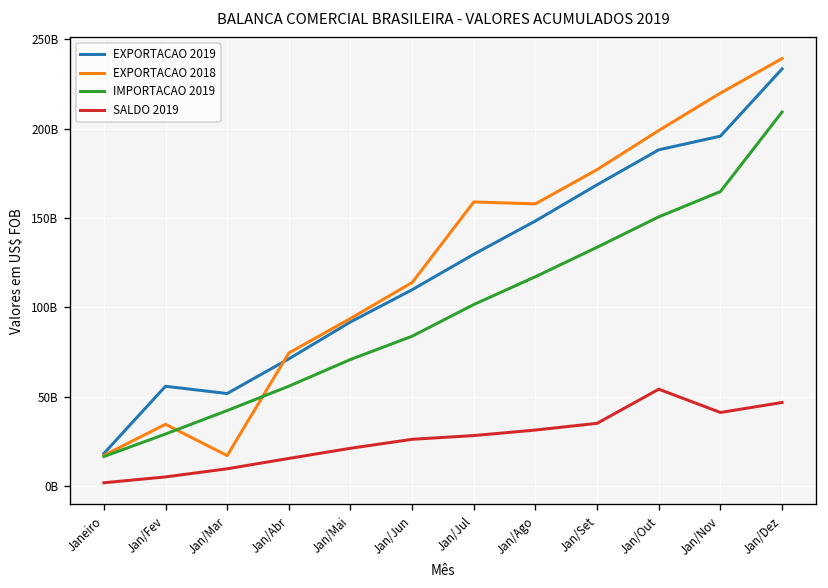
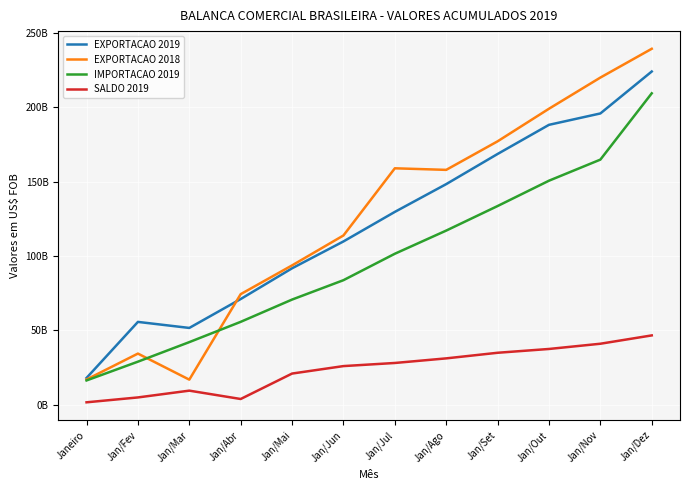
  {
    "EXPORTACAO 2019": {
      "Jan/Fev": 56000000000,
      "Jan/Mar": 52000000000,
      "Jan/Abr": 71000000000,
      "Jan/Mai": 92000000000,
      "Jan/Jun": 110000000000,
      "Jan/Jul": 130000000000,
      "Jan/Ago": 148000000000,
      "Jan/Set": 169000000000,
      "Jan/Out": 188000000000,
      "Jan/Nov": 196000000000,
-     "Jan/Dez": 233000000000
+     "Jan/Dez": 224000000000
    },
    "EXPORTACAO 2018": {
      "Jan/Fev": 34000000000,
      "Jan/Mar": 17000000000,
      "Jan/Abr": 74000000000,
      "Jan/Mai": 94000000000,
      "Jan/Jun": 114000000000,
      "Jan/Jul": 159000000000,
      "Jan/Ago": 158000000000,
      "Jan/Set": 177000000000,
      "Jan/Out": 199000000000,
      "Jan/Nov": 220000000000,
      "Jan/Dez": 239000000000
    },
    "IMPORTACAO 2019": {
      "Jan/Fev": 29000000000,
      "Jan/Mar": 42000000000,
      "Jan/Abr": 56000000000,
      "Jan/Mai": 71000000000,
      "Jan/Jun": 84000000000,
      "Jan/Jul": 102000000000,
      "Jan/Ago": 117000000000,
      "Jan/Set": 134000000000,
      "Jan/Out": 151000000000,
      "Jan/Nov": 165000000000,
      "Jan/Dez": 209000000000
    },
    "SALDO 2019": {
      "Janeiro": 2000000000,
      "Jan/Fev": 5000000000,
      "Jan/Mar": 10000000000,
-     "Jan/Abr": 15000000000,
+     "Jan/Abr": 4000000000,
      "Jan/Mai": 21000000000,
      "Jan/Jun": 26000000000,
      "Jan/Jul": 28000000000,
      "Jan/Ago": 31000000000,
      "Jan/Set": 35000000000,
-     "Jan/Out": 54000000000,
+     "Jan/Out": 38000000000,
      "Jan/Nov": 41000000000,
      "Jan/Dez": 47000000000
    }
  }
